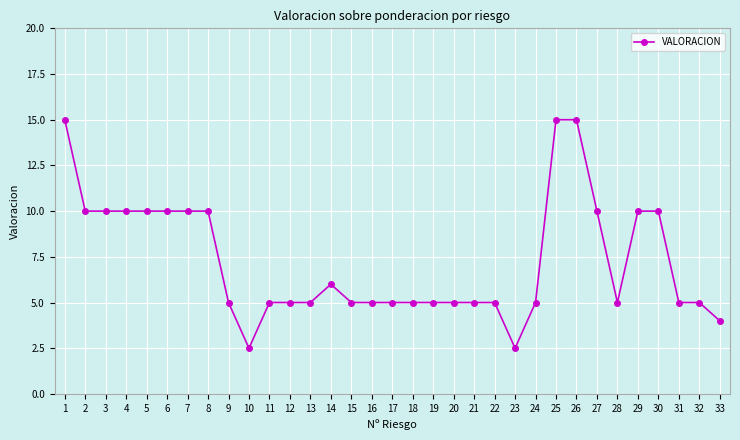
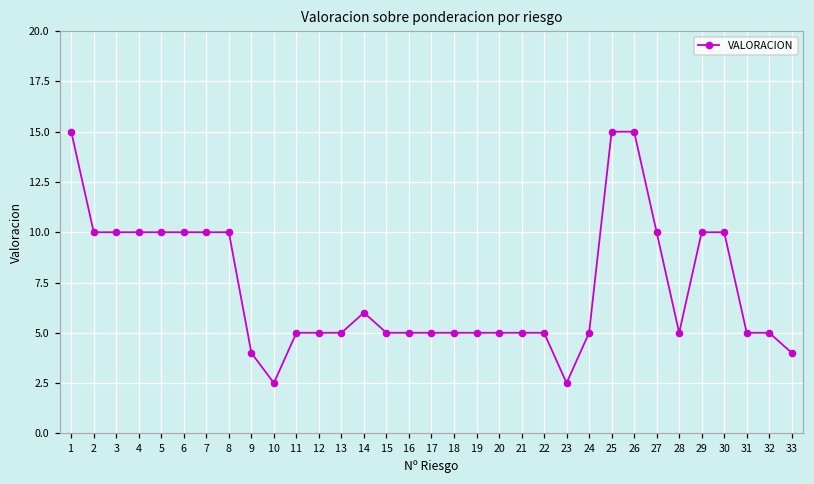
  {
    "1": 15,
    "2": 10,
    "3": 10,
    "4": 10,
    "5": 10,
    "6": 10,
    "7": 10,
    "8": 10,
-   "9": 5,
+   "9": 4,
    "10": 2.5,
    "11": 5,
    "12": 5,
    "13": 5,
    "14": 6,
    "15": 5,
    "16": 5,
    "17": 5,
    "18": 5,
    "19": 5,
    "20": 5,
    "21": 5,
    "22": 5,
    "23": 2.5,
    "24": 5,
    "25": 15,
    "26": 15,
    "27": 10,
    "28": 5,
    "29": 10,
    "30": 10,
    "31": 5,
    "32": 5,
    "33": 4
  }
